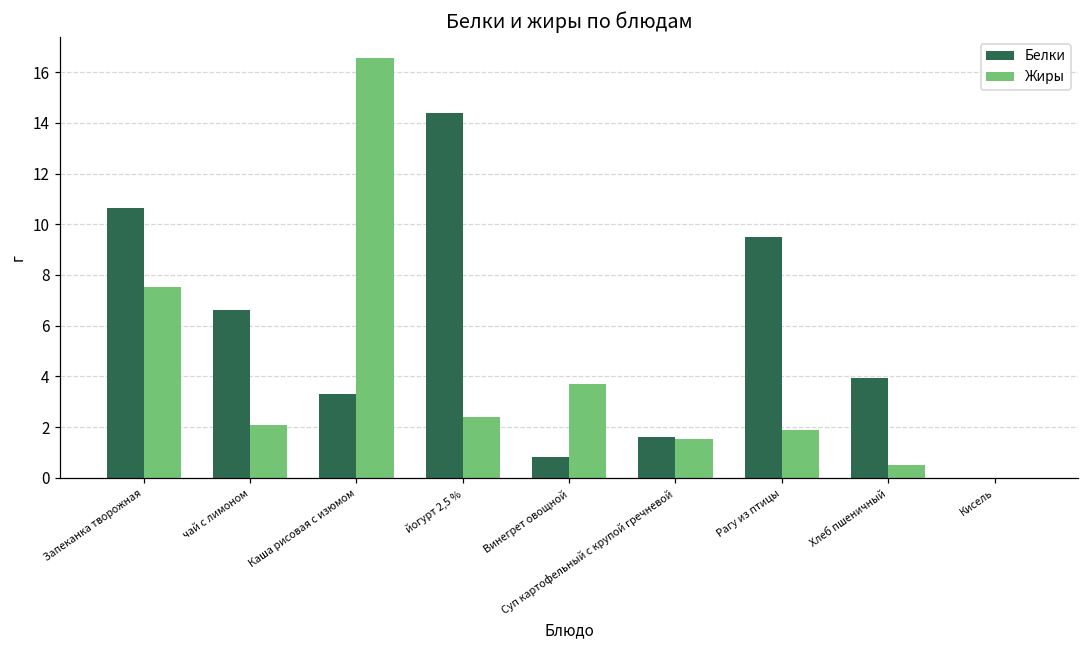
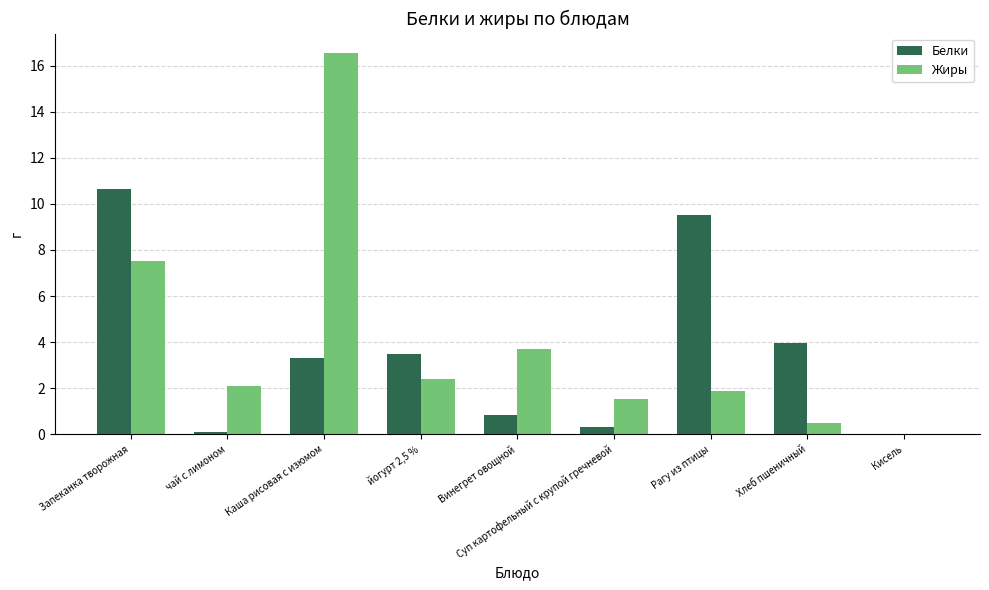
  {
    "Белки": {
      "Запеканка творожная": 10.6,
-     "чай с лимоном": 6.6,
+     "чай с лимоном": 0.1,
      "Каша рисовая с изюмом": 3.3,
-     "йогурт 2,5 %": 14.4,
+     "йогурт 2,5 %": 3.5,
      "Винегрет овощной": 0.8,
-     "Суп картофельный с крупой гречневой": 1.6,
+     "Суп картофельный с крупой гречневой": 0.3,
      "Рагу из птицы": 9.5,
      "Хлеб пшеничный": 4.0,
      "Кисель": 0.0
    },
    "Жиры": {
      "Запеканка творожная": 7.5,
      "чай с лимоном": 2.1,
      "Каша рисовая с изюмом": 16.6,
      "йогурт 2,5 %": 2.4,
      "Винегрет овощной": 3.7,
      "Суп картофельный с крупой гречневой": 1.5,
      "Рагу из птицы": 1.9,
      "Хлеб пшеничный": 0.5,
      "Кисель": 0.0
    }
  }
